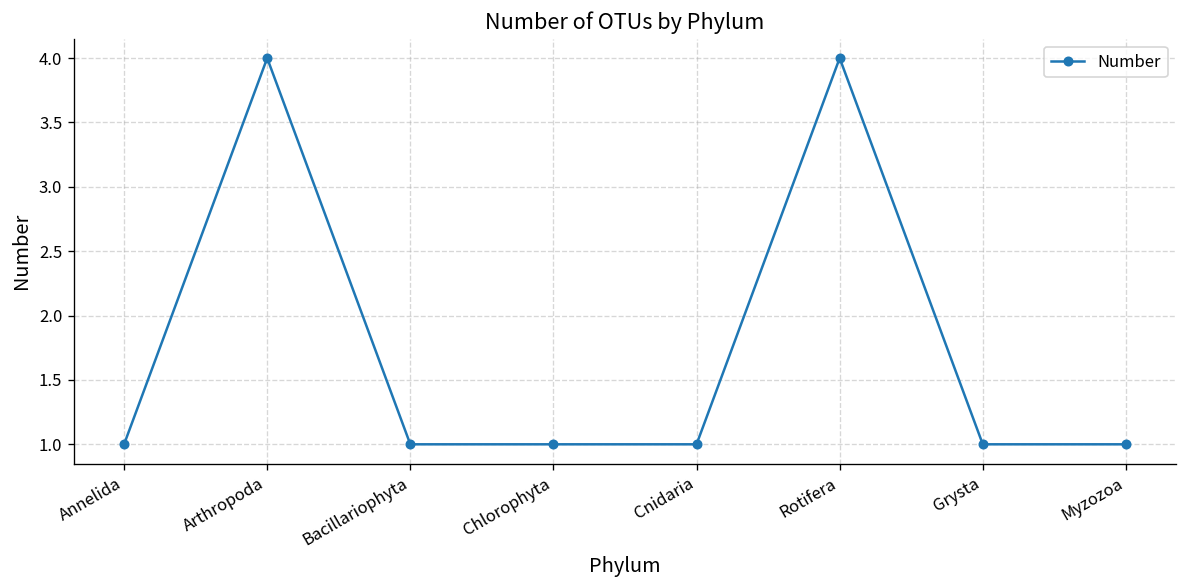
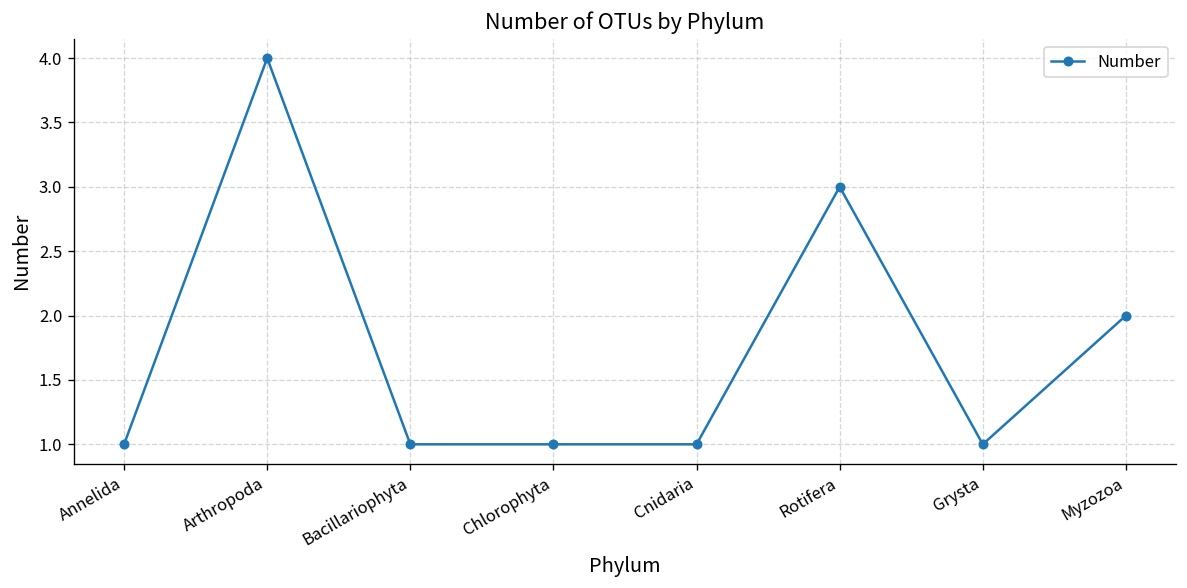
  {
    "Annelida": 1,
    "Arthropoda": 4,
    "Bacillariophyta": 1,
    "Chlorophyta": 1,
    "Cnidaria": 1,
-   "Rotifera": 4,
+   "Rotifera": 3,
    "Grysta": 1,
-   "Myzozoa": 1
+   "Myzozoa": 2
  }
